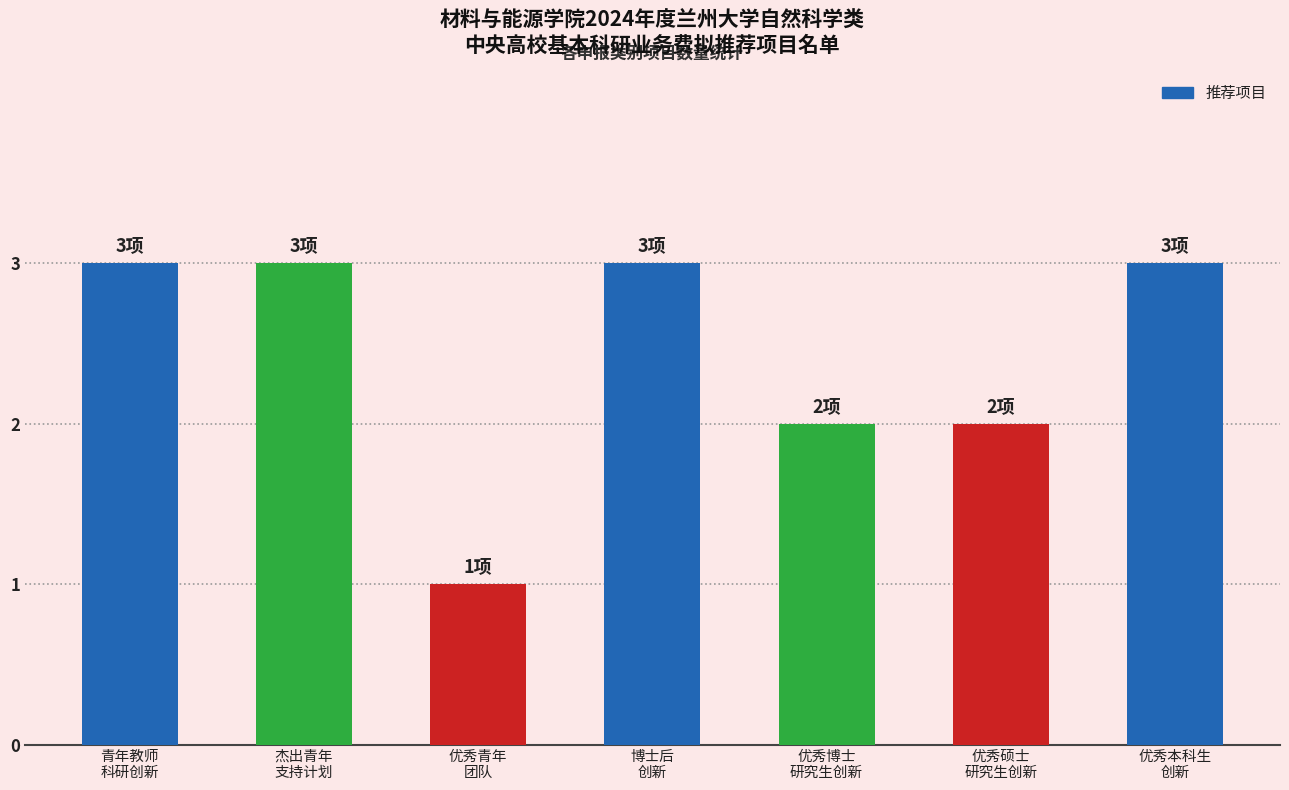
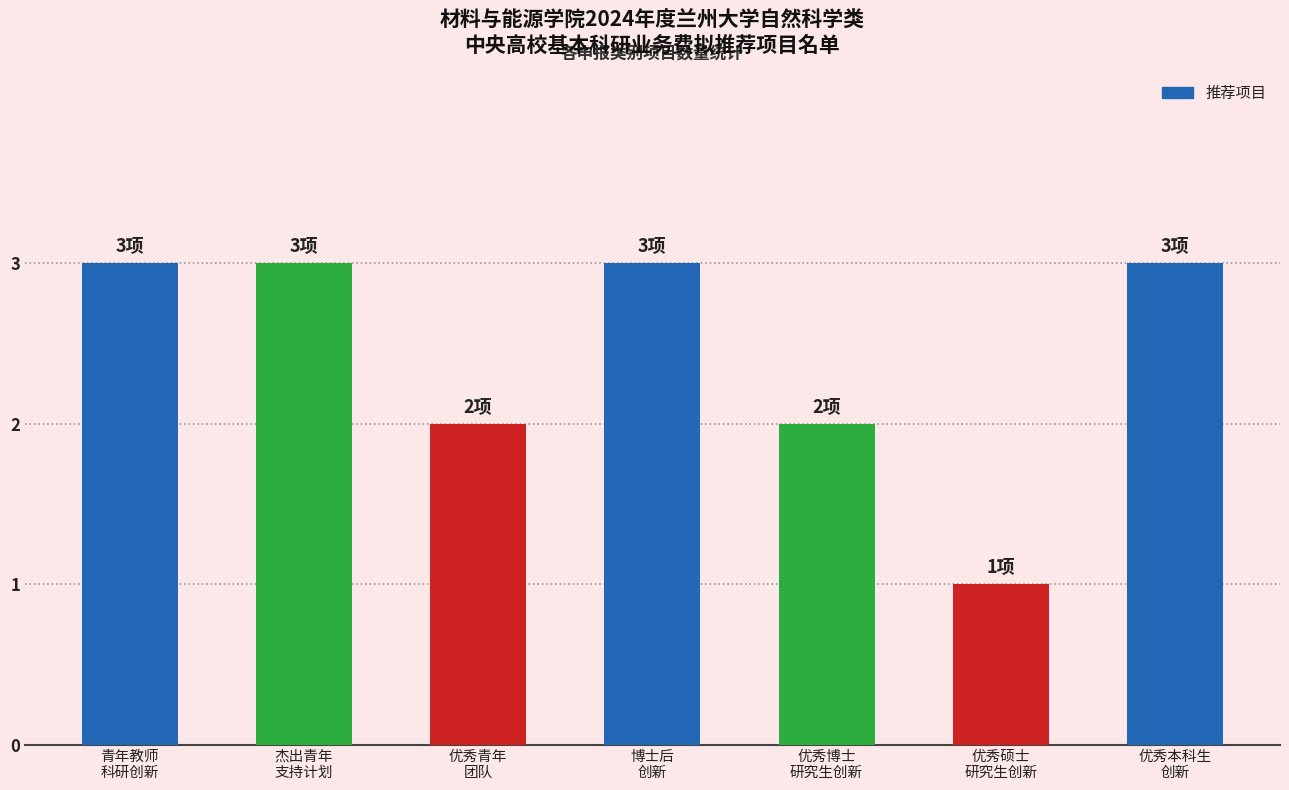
  {
    "青年教师 科研创新": "3项",
    "杰出青年 支持计划": "3项",
-   "优秀青年 团队": "1项",
+   "优秀青年 团队": "2项",
    "博士后 创新": "3项",
    "优秀博士 研究生创新": "2项",
-   "优秀硕士 研究生创新": "2项",
+   "优秀硕士 研究生创新": "1项",
    "优秀本科生 创新": "3项"
  }
